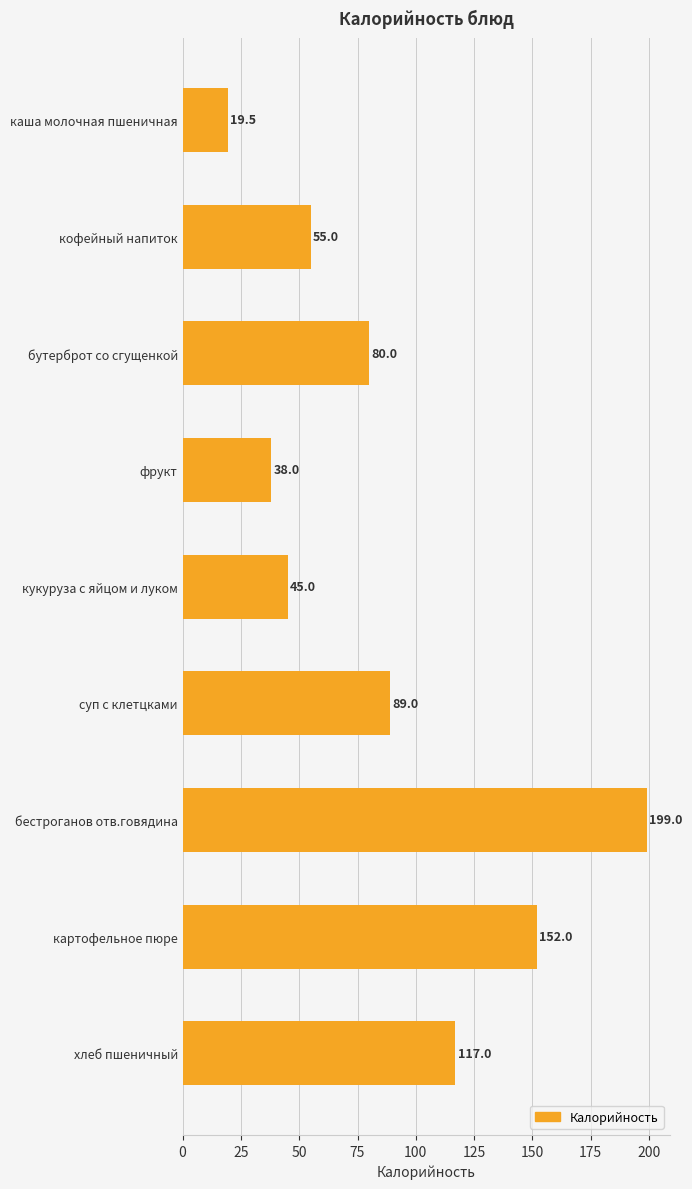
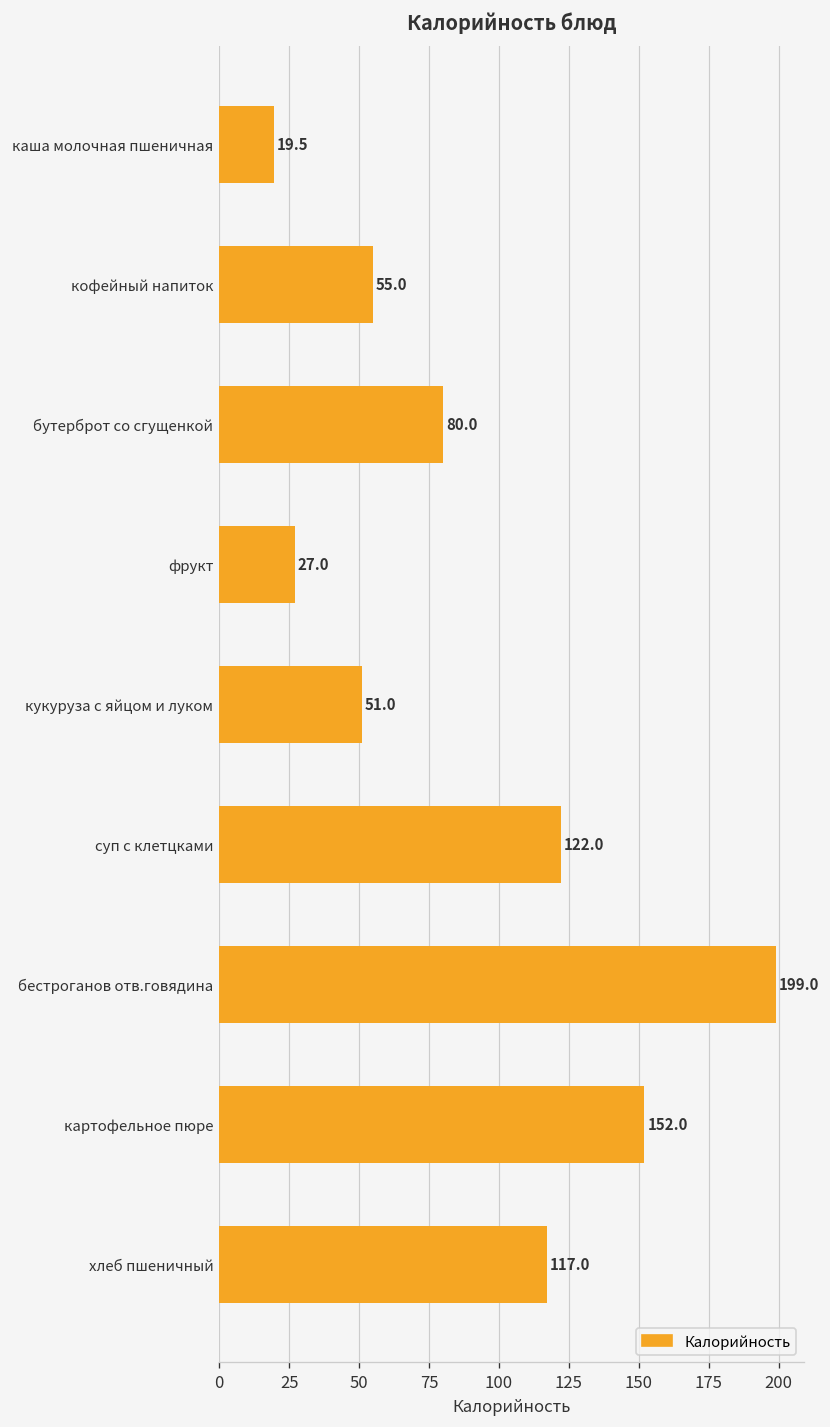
  {
    "каша молочная пшеничная": 19.5,
    "кофейный напиток": 55.0,
    "бутерброт со сгущенкой": 80.0,
-   "фрукт": 38.0,
-   "кукуруза с яйцом и луком": 45.0,
-   "суп с клетцками": 89.0,
+   "фрукт": 27.0,
+   "кукуруза с яйцом и луком": 51.0,
+   "суп с клетцками": 122.0,
    "бестроганов отв.говядина": 199.0,
    "картофельное пюре": 152.0,
    "хлеб пшеничный": 117.0
  }
